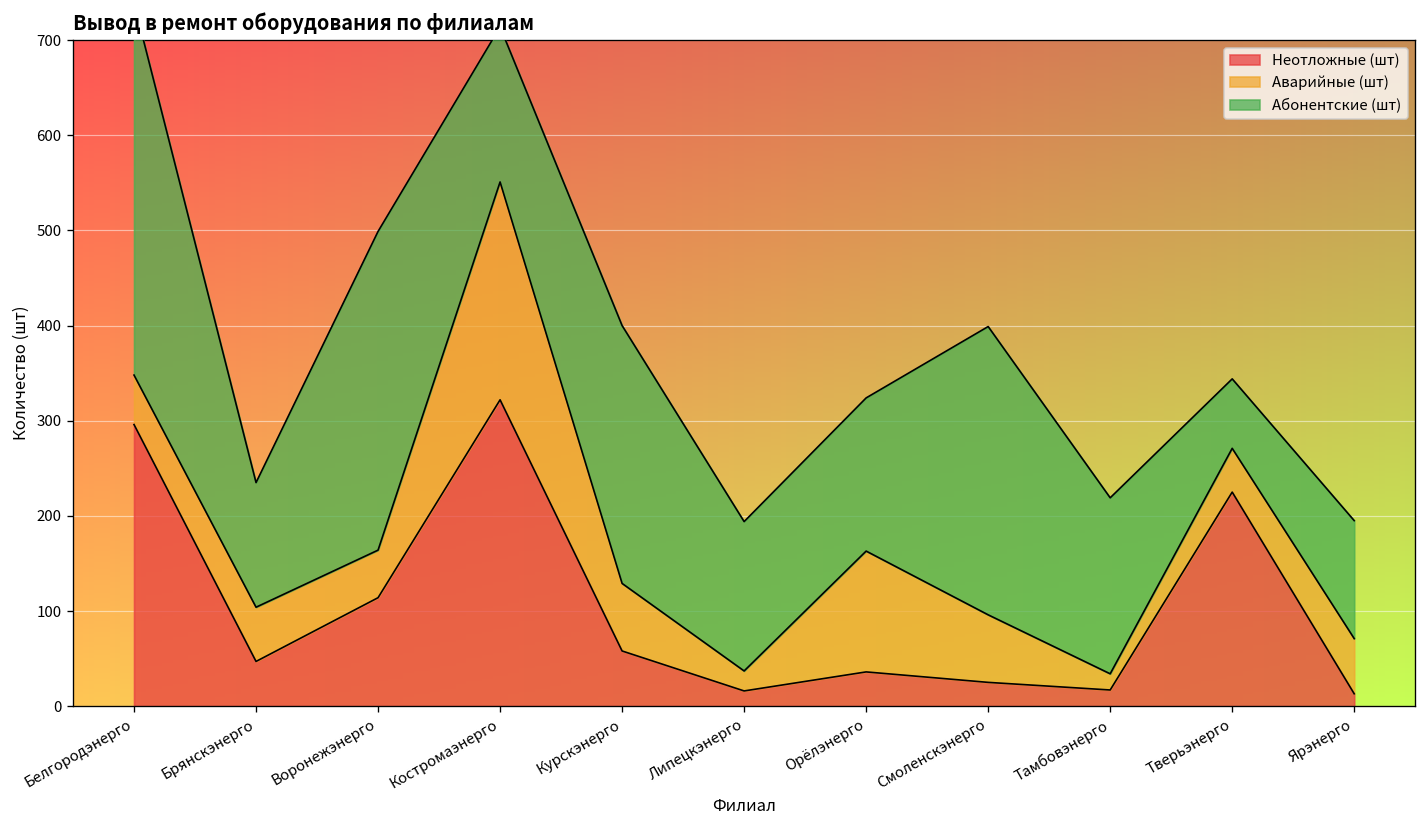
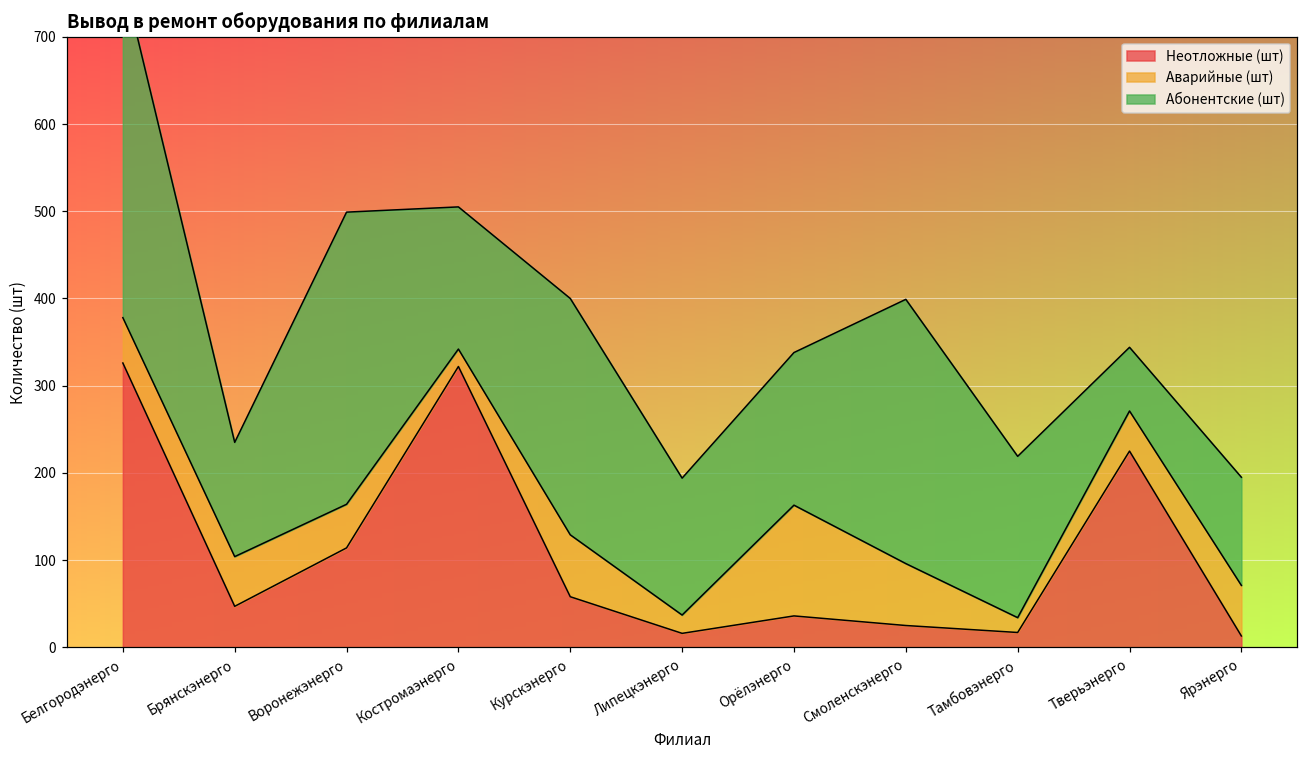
  {
    "Неотложные (шт)": {
-     "Белгородэнерго": 300,
+     "Белгородэнерго": 330,
      "Брянскэнерго": 50,
      "Воронежэнерго": 110,
      "Костромаэнерго": 320,
      "Курскэнерго": 60,
      "Липецкэнерго": 20,
      "Орёлэнерго": 40,
      "Смоленскэнерго": 30,
      "Тамбовэнерго": 20,
      "Тверьэнерго": 230,
      "Ярэнерго": 10
    },
    "Аварийные (шт)": {
      "Белгородэнерго": 50,
      "Брянскэнерго": 60,
      "Воронежэнерго": 50,
-     "Костромаэнерго": 230,
+     "Костромаэнерго": 20,
      "Курскэнерго": 70,
      "Липецкэнерго": 20,
      "Орёлэнерго": 130,
      "Смоленскэнерго": 70,
      "Тамбовэнерго": 20,
      "Тверьэнерго": 50,
      "Ярэнерго": 60
    },
    "Абонентские (шт)": {
      "Брянскэнерго": 130,
      "Воронежэнерго": 340,
      "Курскэнерго": 270,
      "Липецкэнерго": 160,
-     "Орёлэнерго": 160,
+     "Орёлэнерго": 180,
      "Смоленскэнерго": 300,
      "Тамбовэнерго": 190,
      "Тверьэнерго": 70,
      "Ярэнерго": 120
    }
  }
